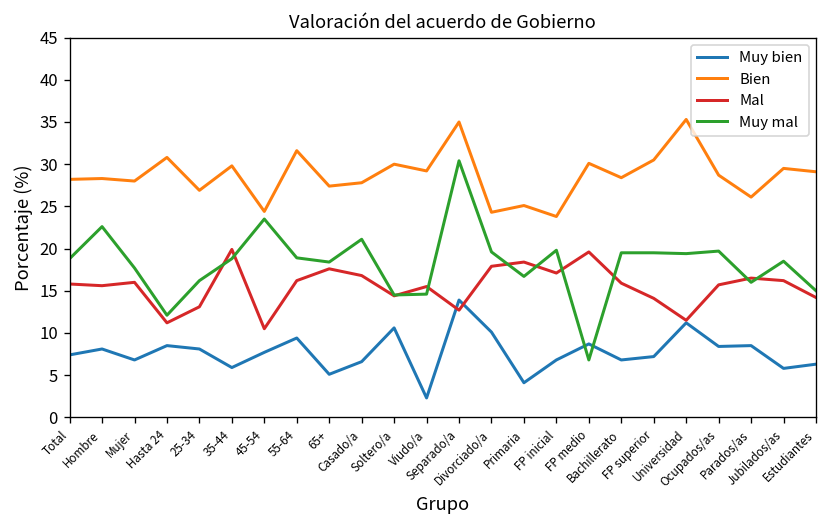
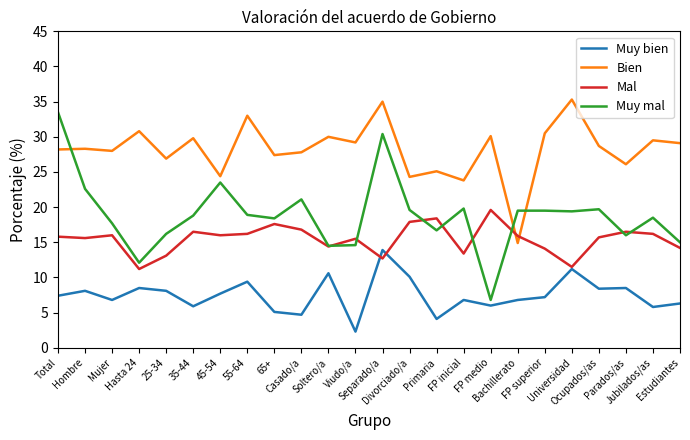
  {
    "Muy bien": {
      "Total": 7,
      "Hombre": 8,
      "Mujer": 7,
      "Hasta 24": 9,
      "25-34": 8,
      "35-44": 6,
      "45-54": 8,
      "55-64": 9,
      "65+": 5,
-     "Casado/a": 7,
+     "Casado/a": 5,
      "Soltero/a": 11,
      "Viudo/a": 2,
      "Separado/a": 14,
      "Divorciado/a": 10,
      "Primaria": 4,
      "FP inicial": 7,
-     "FP medio": 9,
+     "FP medio": 6,
      "Bachillerato": 7,
      "FP superior": 7,
      "Ocupados/as": 8,
      "Parados/as": 9,
      "Jubilados/as": 6,
      "Estudiantes": 6
    },
    "Bien": {
      "Total": 28,
      "Hombre": 28,
      "Mujer": 28,
      "Hasta 24": 31,
      "25-34": 27,
      "35-44": 30,
      "45-54": 24,
-     "55-64": 32,
+     "55-64": 33,
      "65+": 27,
      "Casado/a": 28,
      "Soltero/a": 30,
      "Viudo/a": 29,
      "Separado/a": 35,
      "Divorciado/a": 24,
      "Primaria": 25,
      "FP inicial": 24,
      "FP medio": 30,
-     "Bachillerato": 28,
+     "Bachillerato": 15,
      "FP superior": 31,
      "Universidad": 35,
      "Ocupados/as": 29,
      "Parados/as": 26,
      "Jubilados/as": 30,
      "Estudiantes": 29
    },
    "Mal": {
      "Total": 16,
      "Hombre": 16,
      "Mujer": 16,
      "Hasta 24": 11,
      "25-34": 13,
-     "35-44": 20,
-     "45-54": 11,
+     "35-44": 17,
+     "45-54": 16,
      "55-64": 16,
      "65+": 18,
      "Casado/a": 17,
      "Viudo/a": 16,
      "Separado/a": 13,
      "Divorciado/a": 18,
      "Primaria": 18,
-     "FP inicial": 17,
+     "FP inicial": 13,
      "FP medio": 20,
      "Bachillerato": 16,
      "FP superior": 14,
      "Ocupados/as": 16,
      "Parados/as": 17,
      "Jubilados/as": 16,
      "Estudiantes": 14
    },
    "Muy mal": {
-     "Total": 19,
+     "Total": 34,
      "Hombre": 23,
      "Mujer": 18,
      "Hasta 24": 12,
      "25-34": 16,
      "35-44": 19,
      "45-54": 24,
      "55-64": 19,
      "65+": 18,
      "Casado/a": 21,
      "Viudo/a": 15,
      "Separado/a": 30,
      "Divorciado/a": 20,
      "Primaria": 17,
      "FP inicial": 20,
      "FP medio": 7,
      "Bachillerato": 20,
      "FP superior": 20,
      "Universidad": 19,
      "Ocupados/as": 20,
      "Parados/as": 16,
      "Jubilados/as": 19,
      "Estudiantes": 15
    }
  }
